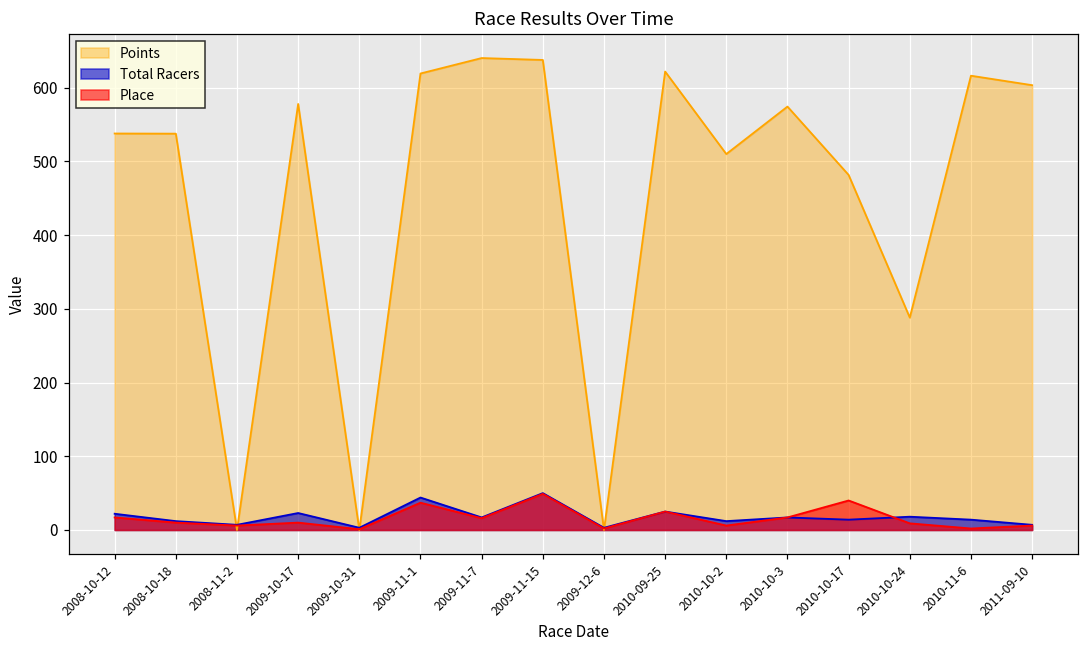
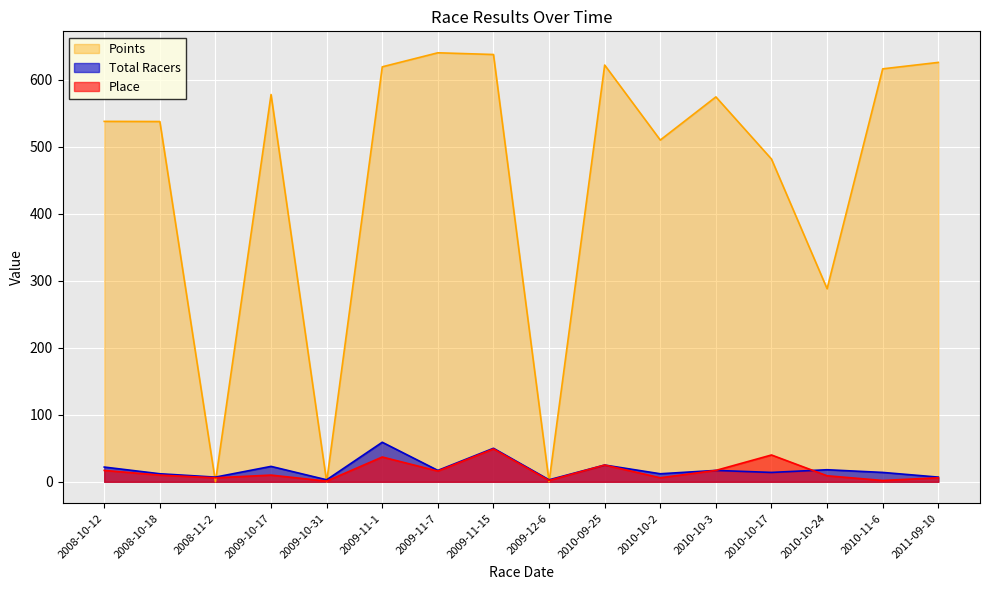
  {
    "Points": {
      "2008-10-12": 540,
      "2008-10-18": 540,
      "2008-11-2": 0,
      "2009-10-17": 580,
      "2009-11-1": 620,
      "2009-11-7": 640,
      "2009-11-15": 640,
      "2010-09-25": 620,
      "2010-10-2": 510,
      "2010-10-3": 570,
      "2010-10-17": 480,
      "2010-10-24": 290,
      "2010-11-6": 620,
-     "2011-09-10": 600
+     "2011-09-10": 630
    },
    "Total Racers": {
      "2008-10-12": 20,
      "2009-10-17": 20,
-     "2009-11-1": 40,
+     "2009-11-1": 60,
      "2010-10-2": 10,
      "2010-10-17": 10,
      "2010-10-24": 20,
      "2010-11-6": 10
    },
    "Place": {
      "2008-10-12": 20,
      "2009-10-17": 10,
      "2009-11-1": 40,
      "2010-10-2": 10,
      "2010-10-17": 40,
      "2010-10-24": 10,
      "2010-11-6": 0
    }
  }
